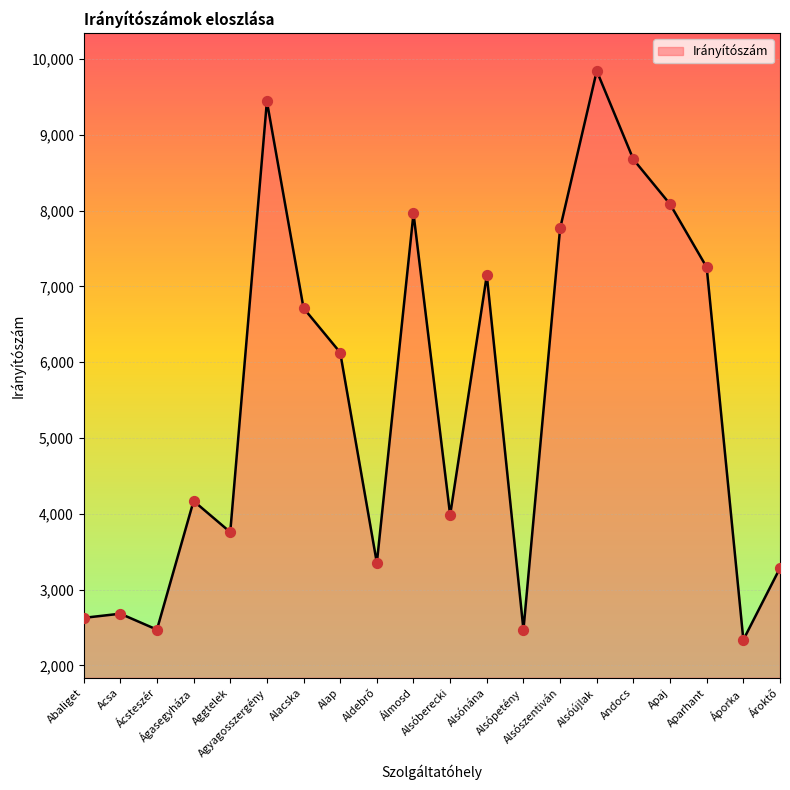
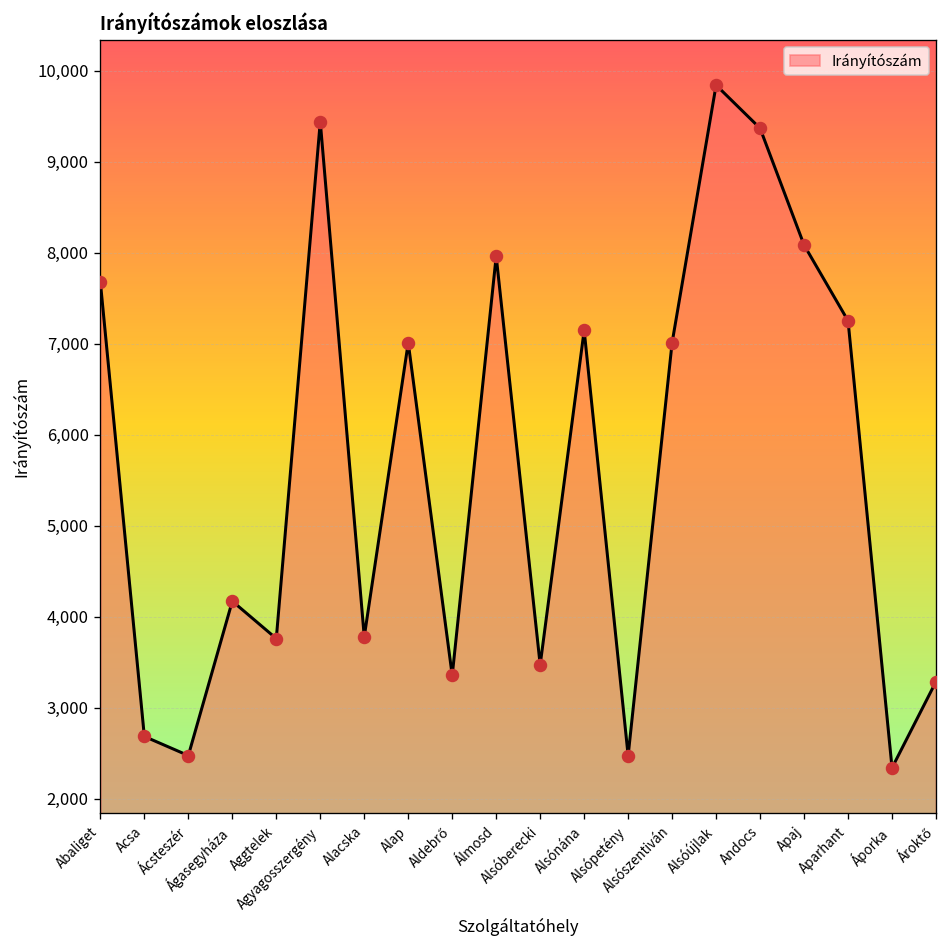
  {
-   "Abaliget": "2,600",
+   "Abaliget": "7,700",
    "Acsa": "2,700",
    "Ácsteszér": "2,500",
    "Ágasegyháza": "4,200",
    "Aggtelek": "3,800",
    "Agyagosszergény": "9,400",
-   "Alacska": "6,700",
-   "Alap": "6,100",
+   "Alacska": "3,800",
+   "Alap": "7,000",
    "Aldebrő": "3,400",
    "Álmosd": "8,000",
-   "Alsóberecki": "4,000",
+   "Alsóberecki": "3,500",
    "Alsónána": "7,100",
    "Alsópetény": "2,500",
-   "Alsószentiván": "7,800",
+   "Alsószentiván": "7,000",
    "Alsóújlak": "9,800",
-   "Andocs": "8,700",
+   "Andocs": "9,400",
    "Apaj": "8,100",
    "Aparhant": "7,300",
    "Áporka": "2,300",
    "Ároktő": "3,300"
  }
